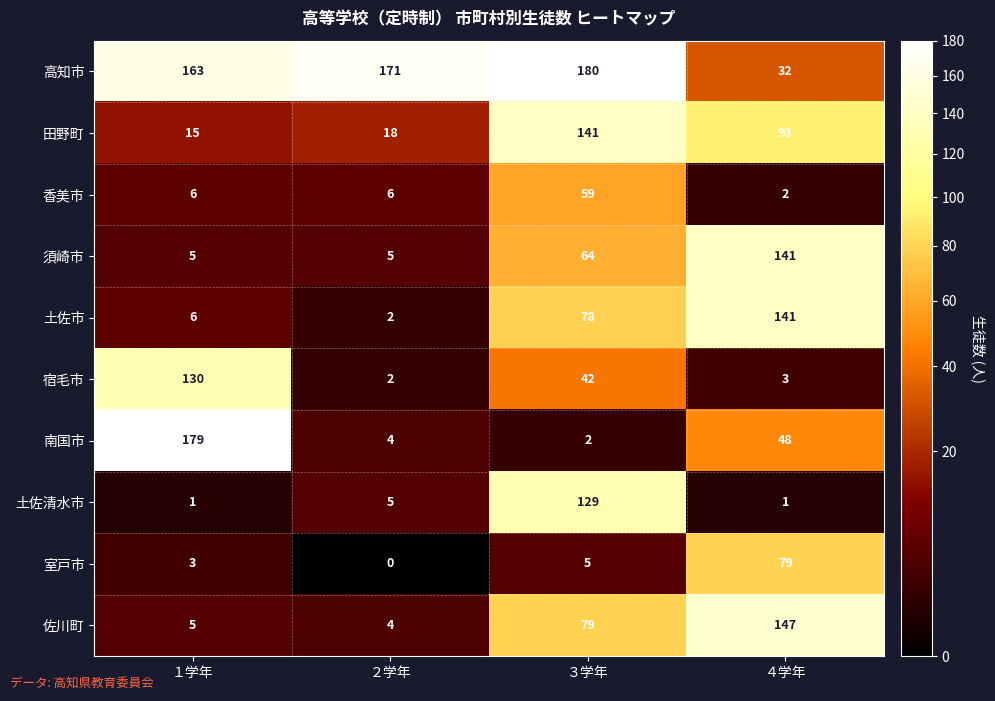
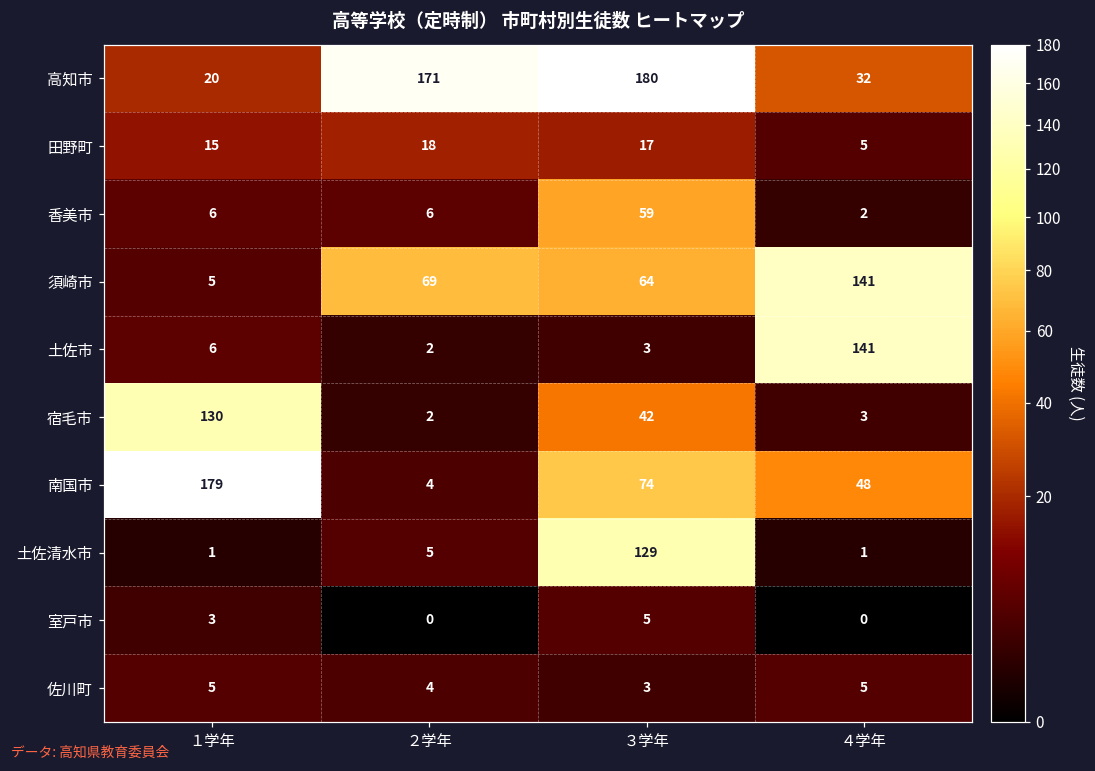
  {
    "高知市": {
-     "１学年": 163,
+     "１学年": 20,
      "２学年": 171,
      "３学年": 180,
      "４学年": 32
    },
    "田野町": {
      "１学年": 15,
      "２学年": 18,
-     "３学年": 141,
-     "４学年": 93
+     "３学年": 17,
+     "４学年": 5
    },
    "香美市": {
      "１学年": 6,
      "２学年": 6,
      "３学年": 59,
      "４学年": 2
    },
    "須崎市": {
      "１学年": 5,
-     "２学年": 5,
+     "２学年": 69,
      "３学年": 64,
      "４学年": 141
    },
    "土佐市": {
      "１学年": 6,
      "２学年": 2,
-     "３学年": 78,
+     "３学年": 3,
      "４学年": 141
    },
    "宿毛市": {
      "１学年": 130,
      "２学年": 2,
      "３学年": 42,
      "４学年": 3
    },
    "南国市": {
      "１学年": 179,
      "２学年": 4,
-     "３学年": 2,
+     "３学年": 74,
      "４学年": 48
    },
    "土佐清水市": {
      "１学年": 1,
      "２学年": 5,
      "３学年": 129,
      "４学年": 1
    },
    "室戸市": {
      "１学年": 3,
      "２学年": 0,
      "３学年": 5,
-     "４学年": 79
+     "４学年": 0
    },
    "佐川町": {
      "１学年": 5,
      "２学年": 4,
-     "３学年": 79,
-     "４学年": 147
+     "３学年": 3,
+     "４学年": 5
    }
  }
